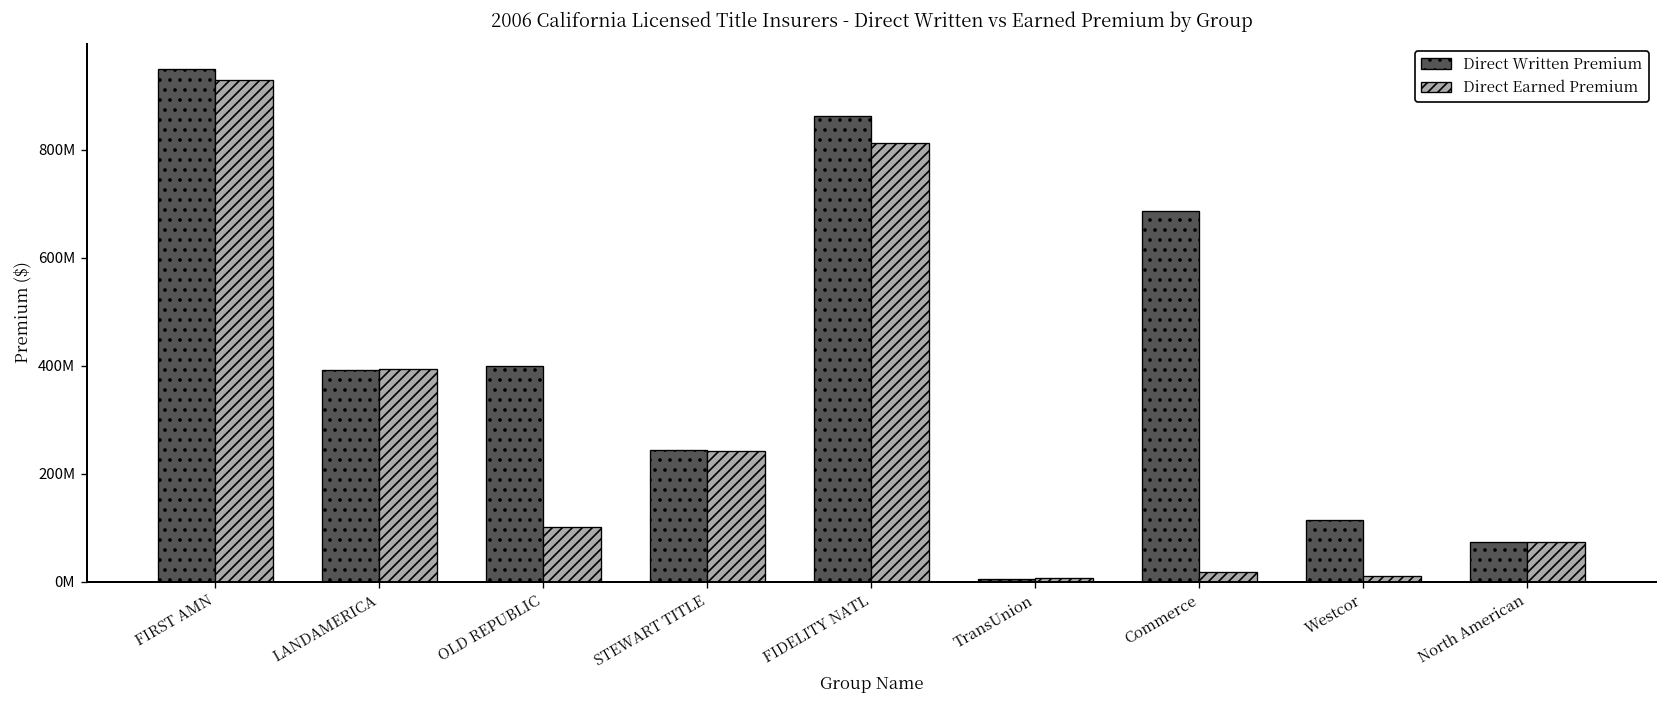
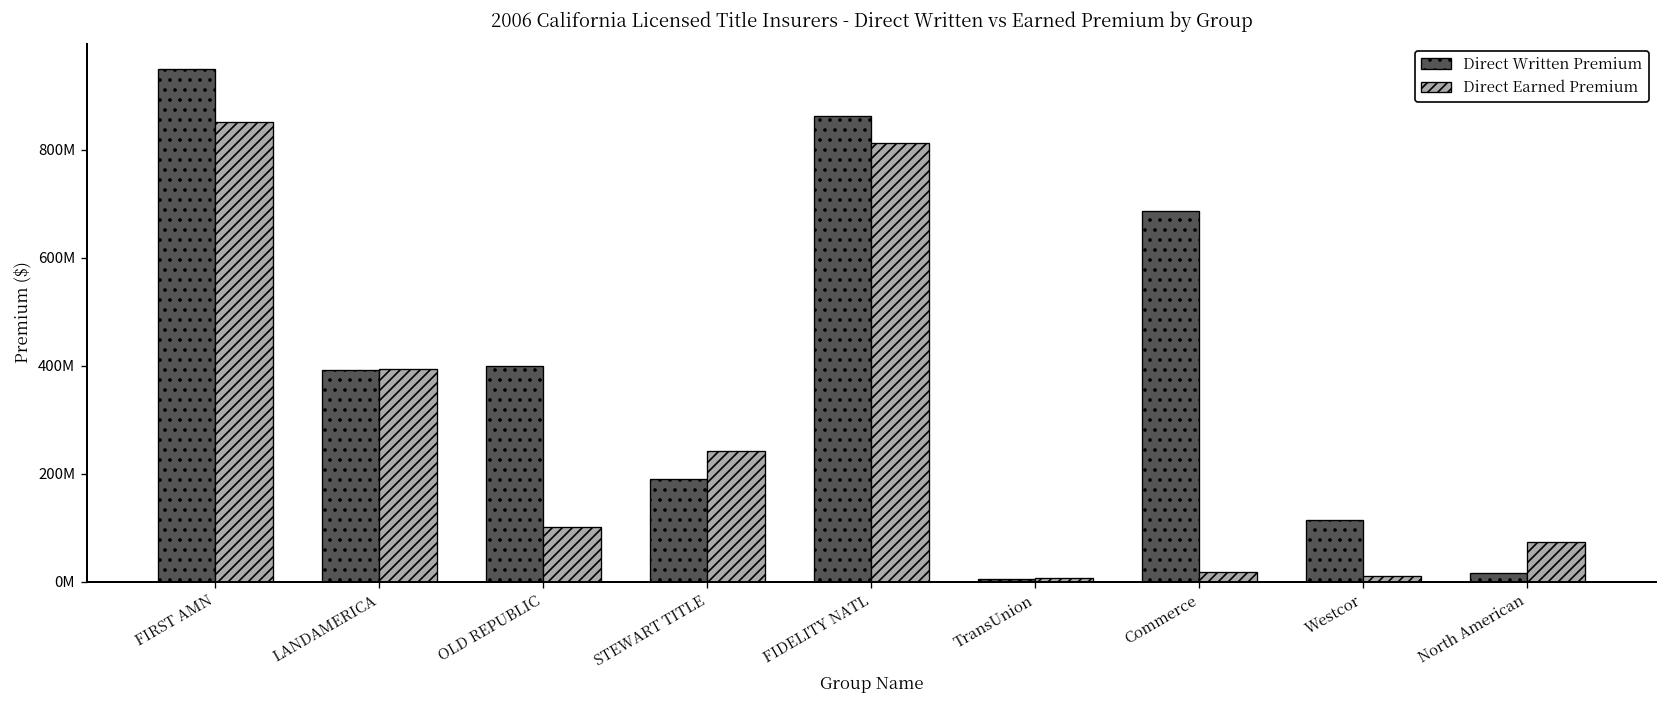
  {
    "Direct Written Premium": {
      "FIRST AMN": 950000000,
      "LANDAMERICA": 390000000,
      "OLD REPUBLIC": 400000000,
-     "STEWART TITLE": 240000000,
+     "STEWART TITLE": 190000000,
      "FIDELITY NATL": 860000000,
      "Commerce": 690000000,
      "Westcor": 110000000,
-     "North American": 70000000
+     "North American": 20000000
    },
    "Direct Earned Premium": {
-     "FIRST AMN": 930000000,
+     "FIRST AMN": 850000000,
      "LANDAMERICA": 390000000,
      "OLD REPUBLIC": 100000000,
      "STEWART TITLE": 240000000,
      "FIDELITY NATL": 810000000,
      "TransUnion": 10000000,
      "Commerce": 20000000,
      "Westcor": 10000000,
      "North American": 70000000
    }
  }
